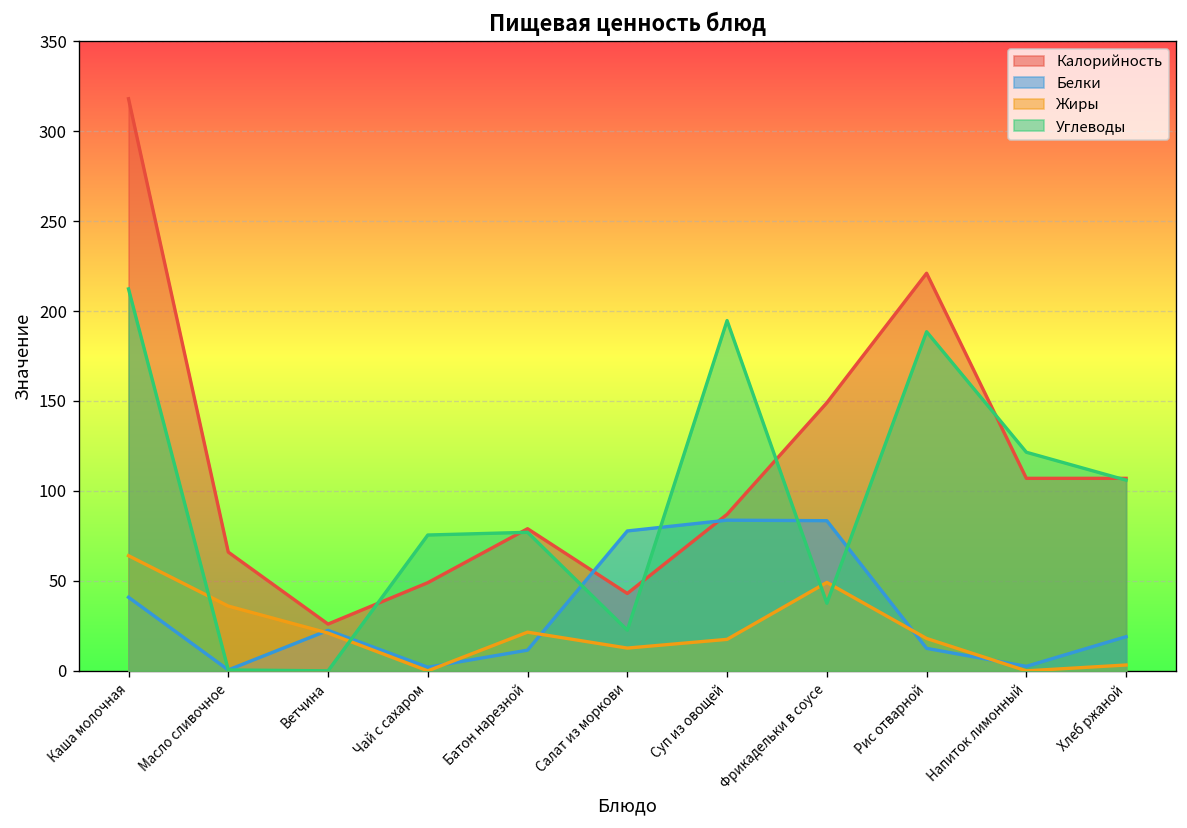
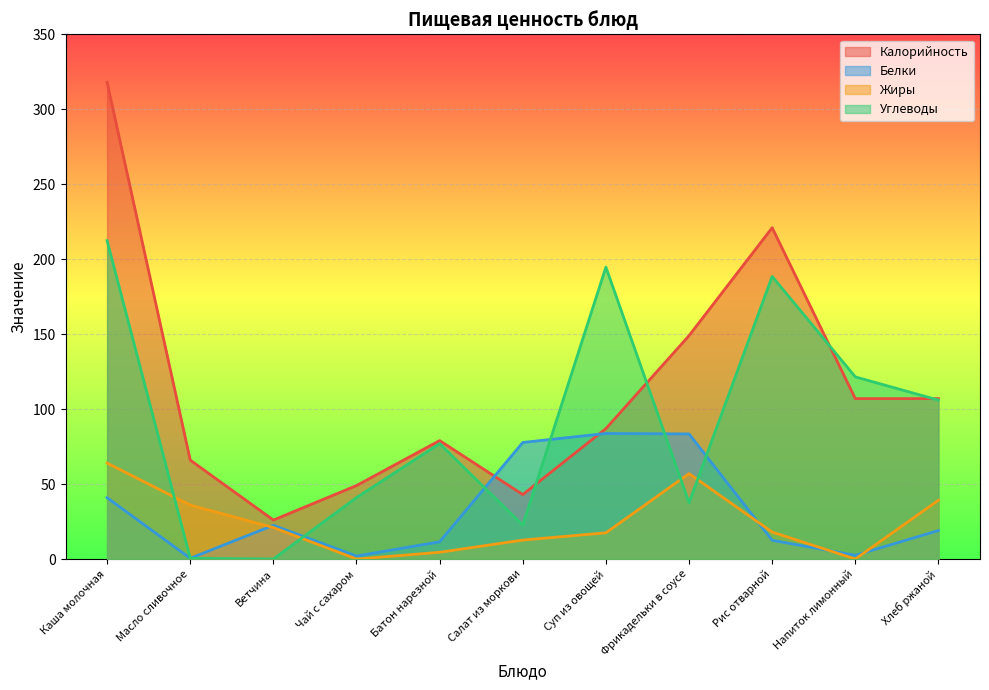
  {
    "Калорийность": {
      "Каша молочная": 318,
      "Масло сливочное": 66,
      "Ветчина": 26,
      "Чай с сахаром": 49,
      "Батон нарезной": 79,
      "Салат из моркови": 43,
      "Суп из овощей": 87,
      "Фрикадельки в соусе": 149,
      "Рис отварной": 221,
      "Напиток лимонный": 107
    },
    "Белки": {
      "Каша молочная": 41,
      "Чай с сахаром": 2,
      "Батон нарезной": 12,
      "Салат из моркови": 78,
      "Суп из овощей": 84,
      "Фрикадельки в соусе": 83,
      "Рис отварной": 13,
      "Напиток лимонный": 3,
      "Хлеб ржаной": 19
    },
    "Жиры": {
      "Каша молочная": 64,
      "Масло сливочное": 36,
      "Чай с сахаром": 0,
-     "Батон нарезной": 22,
+     "Батон нарезной": 5,
      "Салат из моркови": 13,
      "Суп из овощей": 18,
-     "Фрикадельки в соусе": 49,
+     "Фрикадельки в соусе": 57,
      "Рис отварной": 18,
      "Напиток лимонный": 0,
-     "Хлеб ржаной": 3
+     "Хлеб ржаной": 39
    },
    "Углеводы": {
      "Каша молочная": 212,
      "Ветчина": 0,
-     "Чай с сахаром": 76,
+     "Чай с сахаром": 41,
      "Батон нарезной": 77,
      "Салат из моркови": 23,
      "Суп из овощей": 195,
      "Фрикадельки в соусе": 38,
      "Рис отварной": 189,
      "Напиток лимонный": 122
    }
  }
